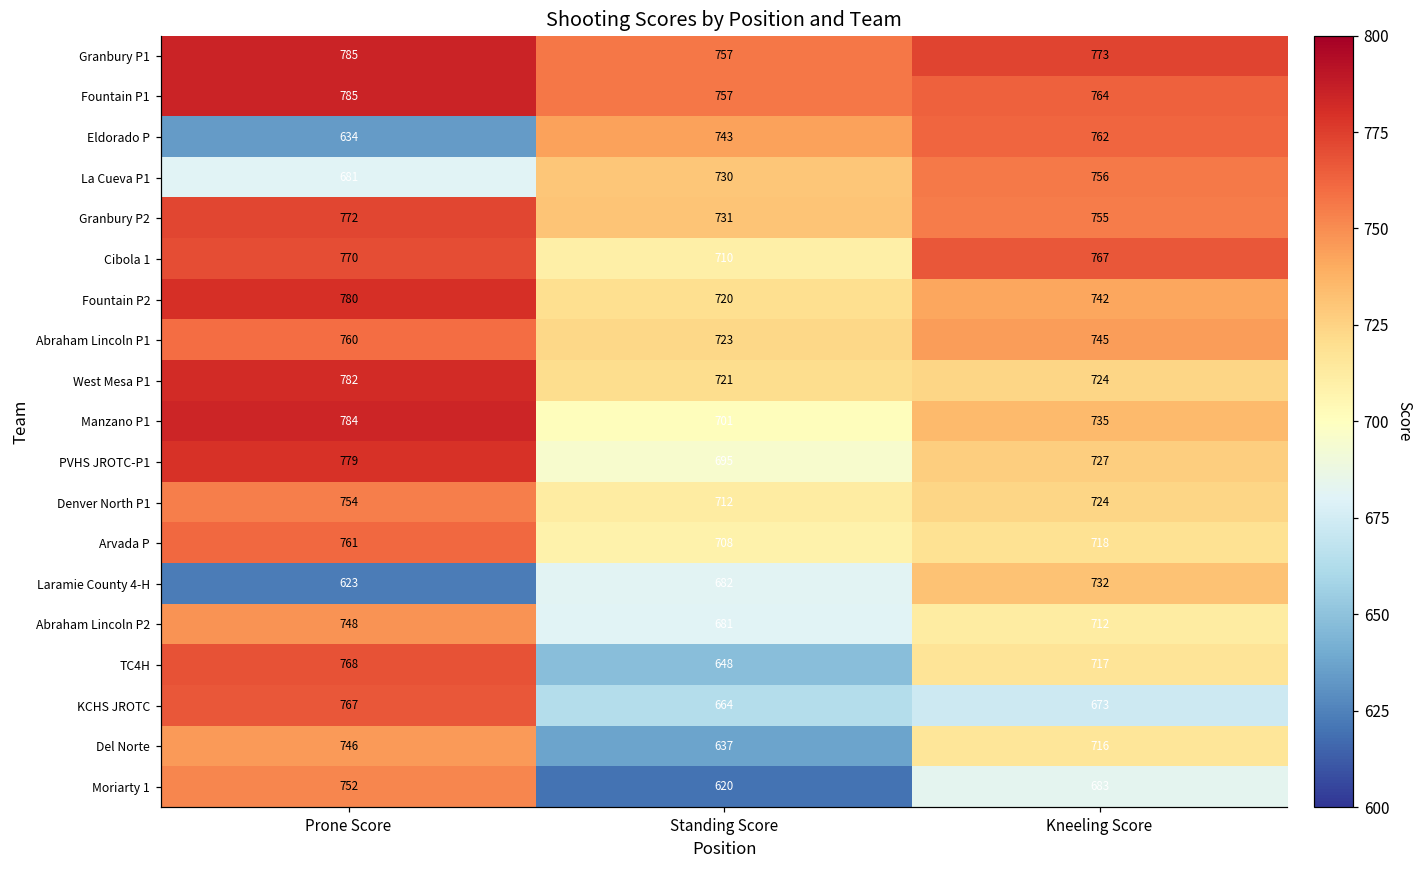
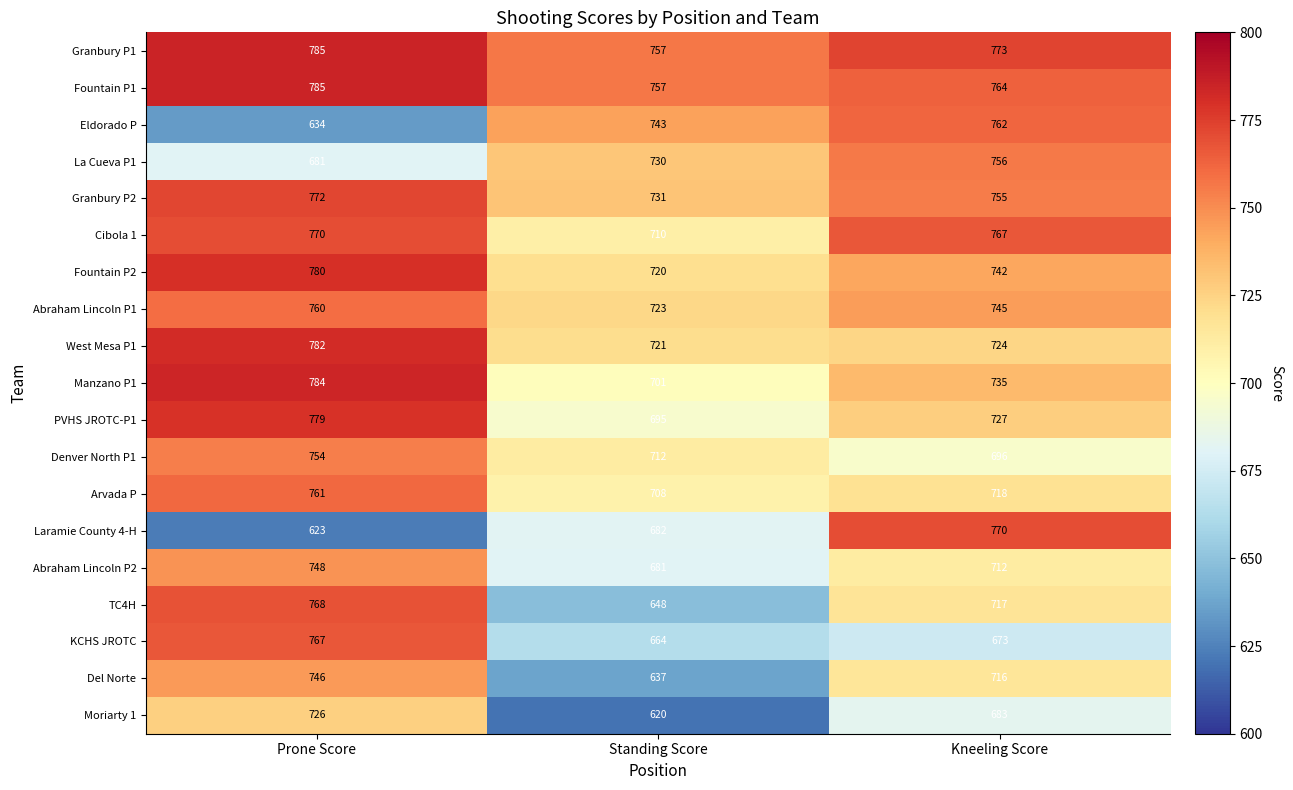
  {
    "Granbury P1": {
      "Prone Score": 785,
      "Standing Score": 757,
      "Kneeling Score": 773
    },
    "Fountain P1": {
      "Prone Score": 785,
      "Standing Score": 757,
      "Kneeling Score": 764
    },
    "Eldorado P": {
      "Prone Score": 634,
      "Standing Score": 743,
      "Kneeling Score": 762
    },
    "La Cueva P1": {
      "Standing Score": 730,
      "Kneeling Score": 756
    },
    "Granbury P2": {
      "Prone Score": 772,
      "Standing Score": 731,
      "Kneeling Score": 755
    },
    "Cibola 1": {
      "Prone Score": 770,
      "Standing Score": 710,
      "Kneeling Score": 767
    },
    "Fountain P2": {
      "Prone Score": 780,
      "Standing Score": 720,
      "Kneeling Score": 742
    },
    "Abraham Lincoln P1": {
      "Prone Score": 760,
      "Standing Score": 723,
      "Kneeling Score": 745
    },
    "West Mesa P1": {
      "Prone Score": 782,
      "Standing Score": 721,
      "Kneeling Score": 724
    },
    "Manzano P1": {
      "Prone Score": 784,
      "Standing Score": 701,
      "Kneeling Score": 735
    },
    "PVHS JROTC-P1": {
      "Prone Score": 779,
      "Standing Score": 695,
      "Kneeling Score": 727
    },
    "Denver North P1": {
      "Prone Score": 754,
      "Standing Score": 712,
-     "Kneeling Score": 724
+     "Kneeling Score": 696
    },
    "Arvada P": {
      "Prone Score": 761,
      "Standing Score": 708,
      "Kneeling Score": 718
    },
    "Laramie County 4-H": {
      "Prone Score": 623,
-     "Kneeling Score": 732
+     "Kneeling Score": 770
    },
    "Abraham Lincoln P2": {
      "Prone Score": 748,
      "Kneeling Score": 712
    },
    "TC4H": {
      "Prone Score": 768,
      "Standing Score": 648,
      "Kneeling Score": 717
    },
    "KCHS JROTC": {
      "Prone Score": 767,
      "Standing Score": 664,
      "Kneeling Score": 673
    },
    "Del Norte": {
      "Prone Score": 746,
      "Standing Score": 637,
      "Kneeling Score": 716
    },
    "Moriarty 1": {
-     "Prone Score": 752,
+     "Prone Score": 726,
      "Standing Score": 620
    }
  }
